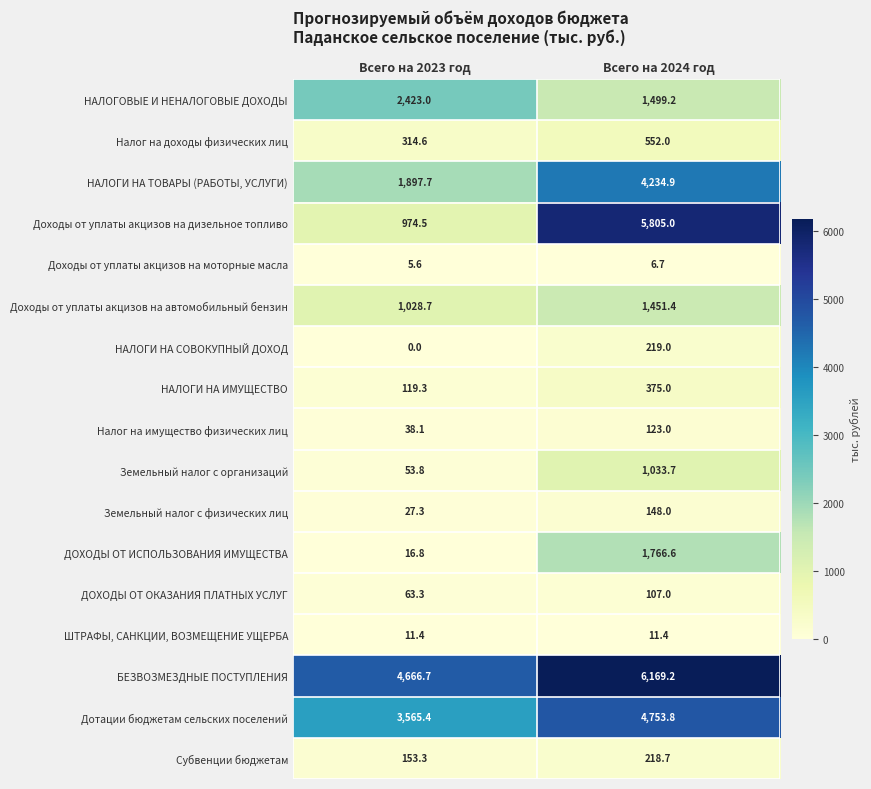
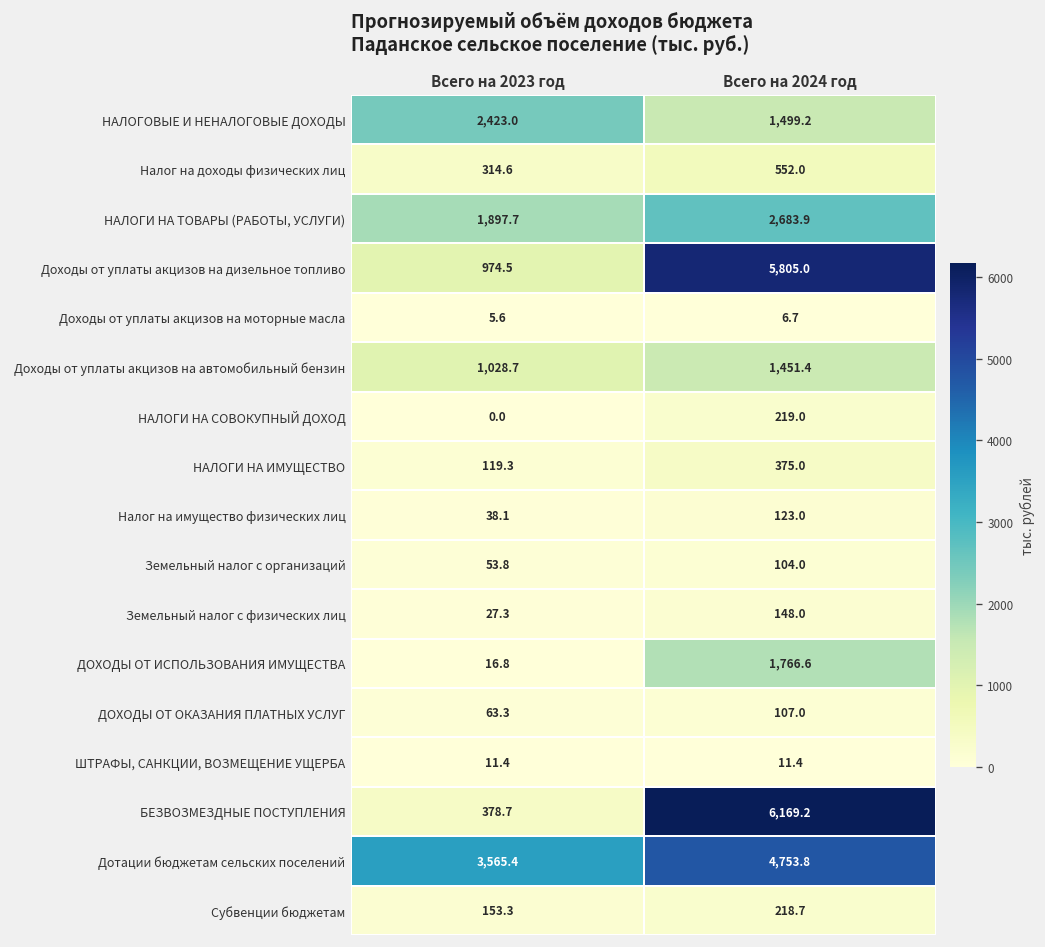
  {
    "НАЛОГОВЫЕ И НЕНАЛОГОВЫЕ ДОХОДЫ": {
      "Всего на 2023 год": "2,423.0",
      "Всего на 2024 год": "1,499.2"
    },
    "Налог на доходы физических лиц": {
      "Всего на 2023 год": "314.6",
      "Всего на 2024 год": "552.0"
    },
    "НАЛОГИ НА ТОВАРЫ (РАБОТЫ, УСЛУГИ)": {
      "Всего на 2023 год": "1,897.7",
-     "Всего на 2024 год": "4,234.9"
+     "Всего на 2024 год": "2,683.9"
    },
    "Доходы от уплаты акцизов на дизельное топливо": {
      "Всего на 2023 год": "974.5",
      "Всего на 2024 год": "5,805.0"
    },
    "Доходы от уплаты акцизов на моторные масла": {
      "Всего на 2023 год": "5.6",
      "Всего на 2024 год": "6.7"
    },
    "Доходы от уплаты акцизов на автомобильный бензин": {
      "Всего на 2023 год": "1,028.7",
      "Всего на 2024 год": "1,451.4"
    },
    "НАЛОГИ НА СОВОКУПНЫЙ ДОХОД": {
      "Всего на 2023 год": "0.0",
      "Всего на 2024 год": "219.0"
    },
    "НАЛОГИ НА ИМУЩЕСТВО": {
      "Всего на 2023 год": "119.3",
      "Всего на 2024 год": "375.0"
    },
    "Налог на имущество физических лиц": {
      "Всего на 2023 год": "38.1",
      "Всего на 2024 год": "123.0"
    },
    "Земельный налог с организаций": {
      "Всего на 2023 год": "53.8",
-     "Всего на 2024 год": "1,033.7"
+     "Всего на 2024 год": "104.0"
    },
    "Земельный налог с физических лиц": {
      "Всего на 2023 год": "27.3",
      "Всего на 2024 год": "148.0"
    },
    "ДОХОДЫ ОТ ИСПОЛЬЗОВАНИЯ ИМУЩЕСТВА": {
      "Всего на 2023 год": "16.8",
      "Всего на 2024 год": "1,766.6"
    },
    "ДОХОДЫ ОТ ОКАЗАНИЯ ПЛАТНЫХ УСЛУГ": {
      "Всего на 2023 год": "63.3",
      "Всего на 2024 год": "107.0"
    },
    "ШТРАФЫ, САНКЦИИ, ВОЗМЕЩЕНИЕ УЩЕРБА": {
      "Всего на 2023 год": "11.4",
      "Всего на 2024 год": "11.4"
    },
    "БЕЗВОЗМЕЗДНЫЕ ПОСТУПЛЕНИЯ": {
-     "Всего на 2023 год": "4,666.7",
+     "Всего на 2023 год": "378.7",
      "Всего на 2024 год": "6,169.2"
    },
    "Дотации бюджетам сельских поселений": {
      "Всего на 2023 год": "3,565.4",
      "Всего на 2024 год": "4,753.8"
    },
    "Субвенции бюджетам": {
      "Всего на 2023 год": "153.3",
      "Всего на 2024 год": "218.7"
    }
  }
